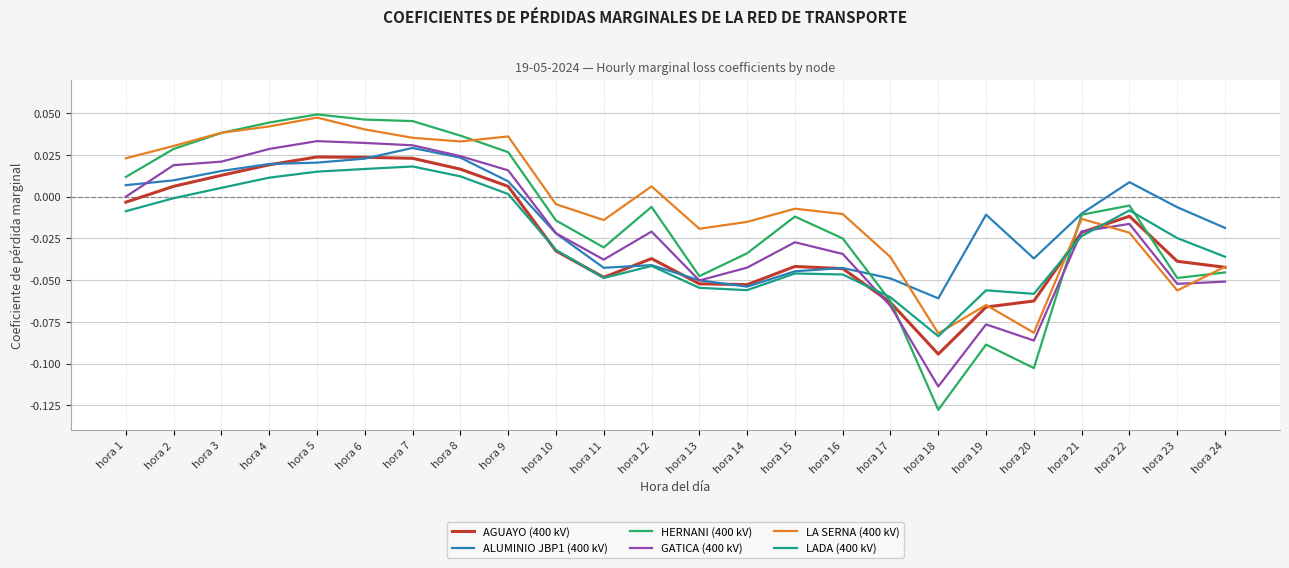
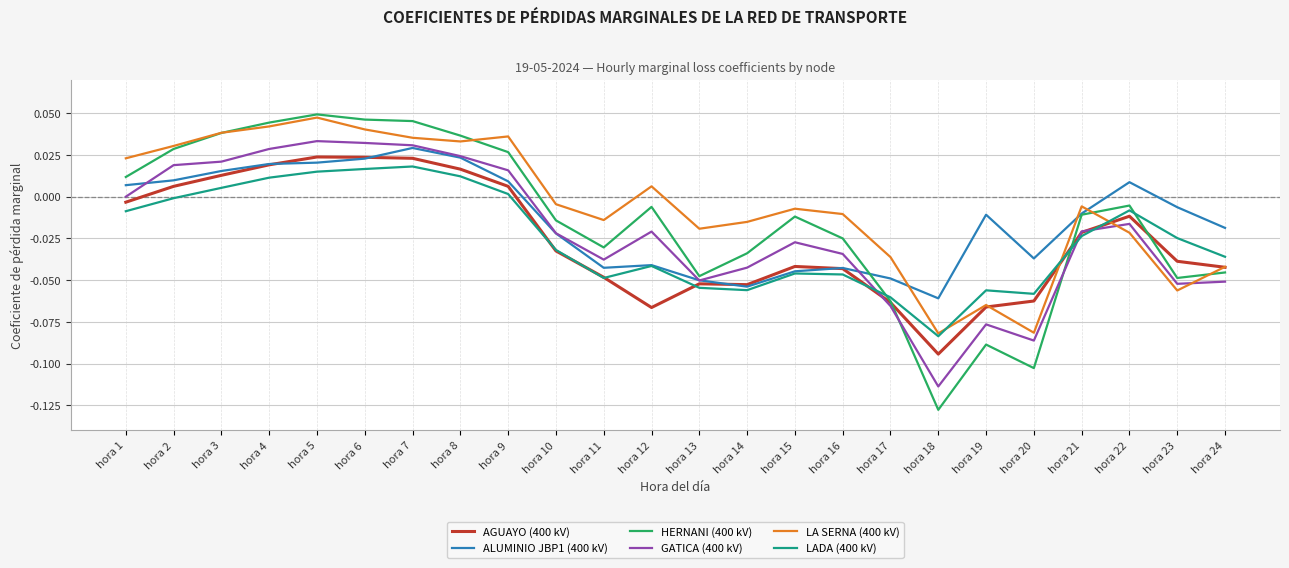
  {
    "AGUAYO (400 kV)": {
      "hora 1": -0.003,
      "hora 2": 0.006,
      "hora 3": 0.013,
      "hora 5": 0.024,
      "hora 7": 0.023,
      "hora 8": 0.017,
      "hora 9": 0.006,
-     "hora 12": -0.037,
+     "hora 12": -0.066,
      "hora 13": -0.052,
      "hora 15": -0.042,
      "hora 18": -0.094,
      "hora 20": -0.063,
      "hora 22": -0.012,
      "hora 23": -0.039
    },
    "ALUMINIO JBP1 (400 kV)": {
      "hora 1": 0.007,
      "hora 2": 0.010,
      "hora 3": 0.015,
      "hora 5": 0.020,
      "hora 7": 0.029,
      "hora 9": 0.009,
      "hora 11": -0.043,
      "hora 17": -0.049,
      "hora 18": -0.061,
      "hora 19": -0.011,
      "hora 20": -0.037,
      "hora 22": 0.009,
      "hora 23": -0.006,
      "hora 24": -0.019
    },
    "GATICA (400 kV)": {
      "hora 1": 0.000,
      "hora 2": 0.019,
      "hora 3": 0.021,
      "hora 4": 0.029,
      "hora 5": 0.033,
      "hora 6": 0.032,
      "hora 7": 0.031,
      "hora 9": 0.016,
      "hora 11": -0.038,
      "hora 12": -0.021,
      "hora 14": -0.043,
      "hora 15": -0.027,
      "hora 16": -0.034,
      "hora 17": -0.066,
      "hora 18": -0.114,
      "hora 19": -0.077,
      "hora 20": -0.086,
      "hora 22": -0.016,
      "hora 23": -0.052,
      "hora 24": -0.051
    },
    "LA SERNA (400 kV)": {
      "hora 1": 0.023,
      "hora 2": 0.030,
      "hora 4": 0.042,
      "hora 5": 0.047,
      "hora 6": 0.040,
      "hora 7": 0.035,
      "hora 8": 0.033,
      "hora 9": 0.036,
      "hora 10": -0.005,
      "hora 11": -0.014,
      "hora 12": 0.006,
      "hora 13": -0.019,
      "hora 14": -0.015,
      "hora 15": -0.007,
      "hora 16": -0.010,
      "hora 17": -0.036,
      "hora 18": -0.082,
      "hora 20": -0.082,
-     "hora 21": -0.013,
+     "hora 21": -0.006,
      "hora 22": -0.022,
      "hora 23": -0.056
    }
  }
